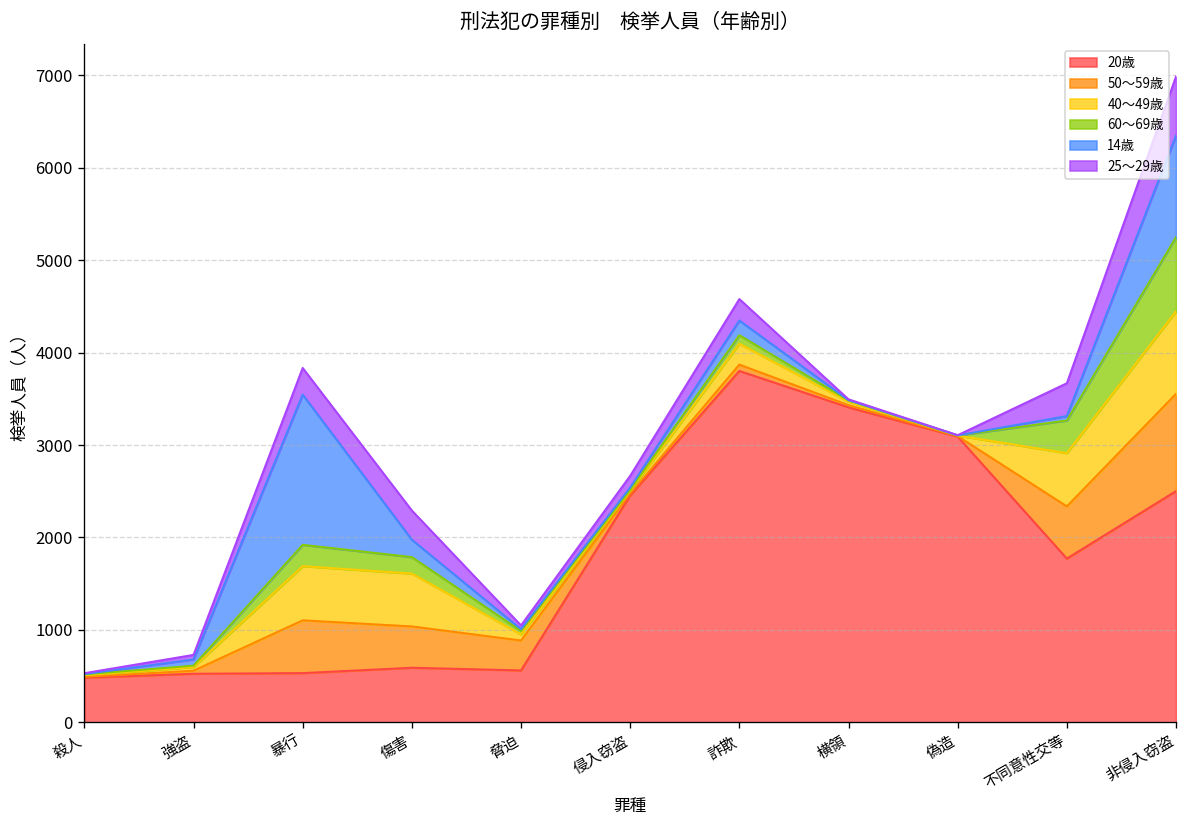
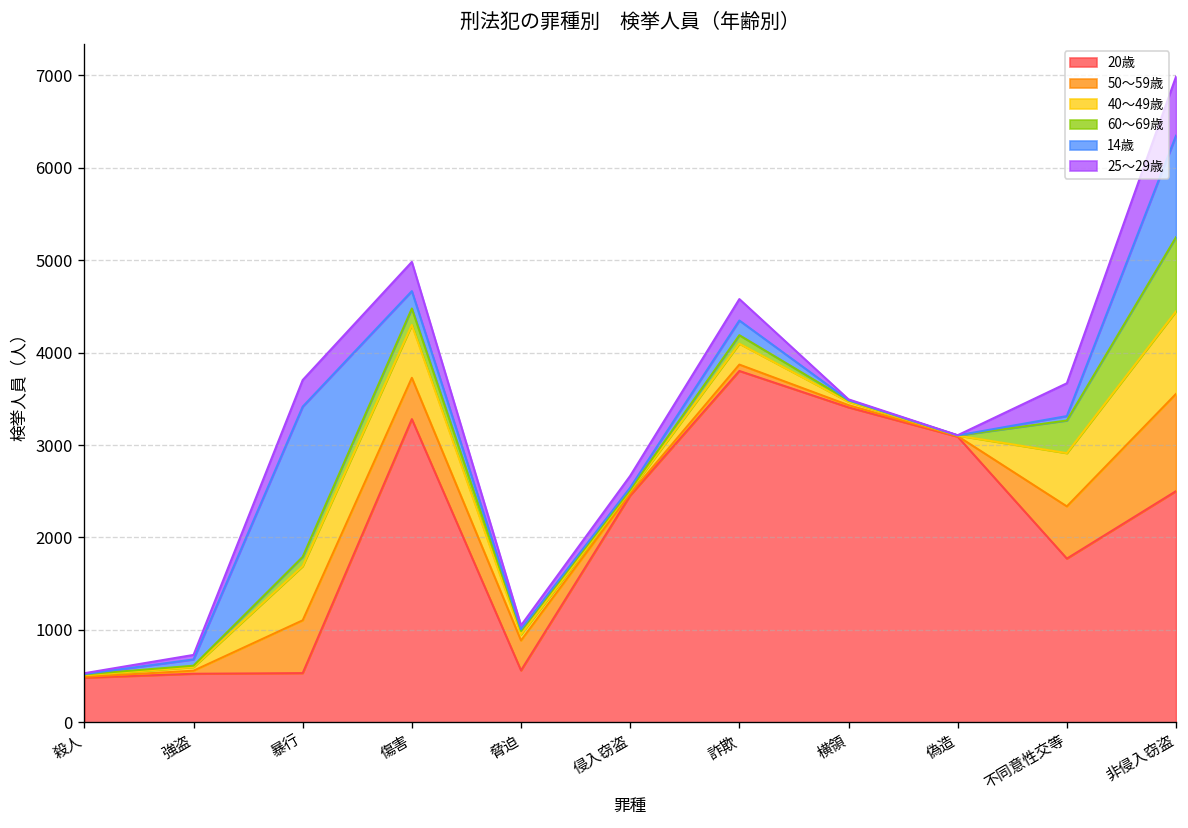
  {
    "20歳": {
      "暴行": 500,
-     "傷害": 600,
+     "傷害": 3300,
      "脅迫": 600,
      "詐欺": 3800,
      "不同意性交等": 1800,
      "非侵入窃盗": 2500
    },
    "50～59歳": {
      "暴行": 600,
      "傷害": 400,
      "脅迫": 300,
      "詐欺": 100,
      "不同意性交等": 600,
      "非侵入窃盗": 1100
    },
    "40～49歳": {
      "暴行": 600,
      "傷害": 600,
      "脅迫": 100,
      "詐欺": 200,
      "不同意性交等": 600,
      "非侵入窃盗": 900
    },
    "60～69歳": {
-     "暴行": 200,
+     "暴行": 100,
      "傷害": 200,
      "詐欺": 100,
      "不同意性交等": 400,
      "非侵入窃盗": 800
    },
    "14歳": {
      "強盗": 100,
      "暴行": 1600,
      "傷害": 200,
      "詐欺": 200,
      "不同意性交等": 0,
      "非侵入窃盗": 1100
    },
    "25～29歳": {
      "強盗": 0,
      "暴行": 300,
      "傷害": 300,
      "脅迫": 0,
      "侵入窃盗": 100,
      "詐欺": 200,
      "不同意性交等": 400,
      "非侵入窃盗": 600
    }
  }
